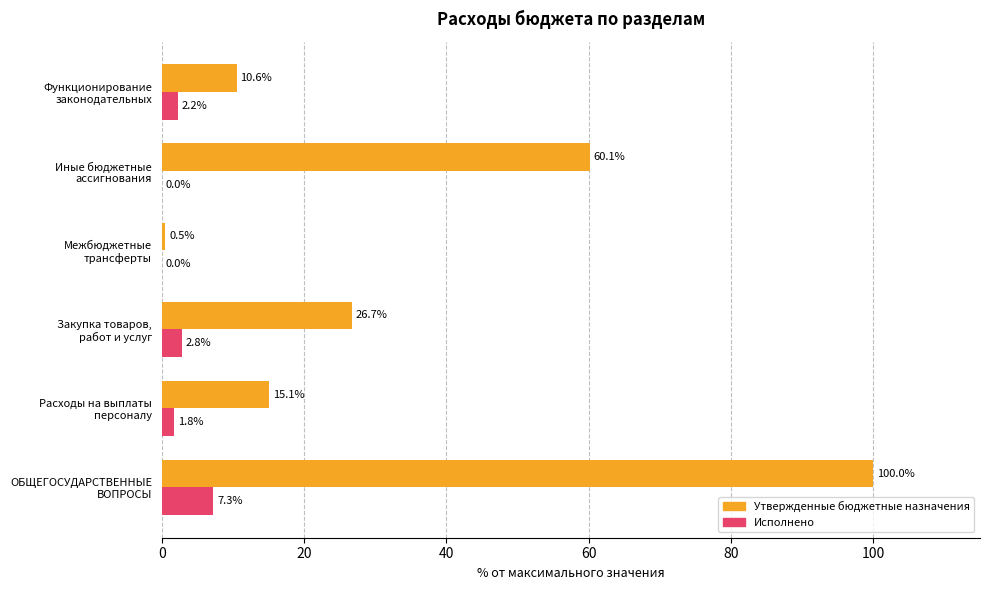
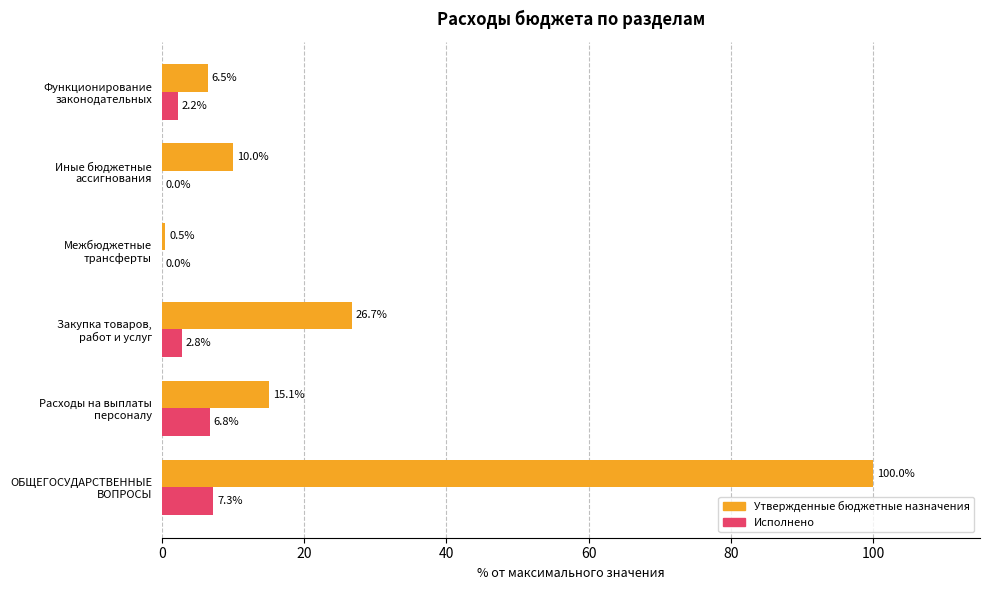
  {
    "Утвержденные бюджетные назначения": {
-     "Функционирование законодательных": "10.6%",
-     "Иные бюджетные ассигнования": "60.1%",
+     "Функционирование законодательных": "6.5%",
+     "Иные бюджетные ассигнования": "10.0%",
      "Межбюджетные трансферты": "0.5%",
      "Закупка товаров, работ и услуг": "26.7%",
      "Расходы на выплаты персоналу": "15.1%",
      "ОБЩЕГОСУДАРСТВЕННЫЕ ВОПРОСЫ": "100.0%"
    },
    "Исполнено": {
      "Функционирование законодательных": "2.2%",
      "Иные бюджетные ассигнования": "0.0%",
      "Межбюджетные трансферты": "0.0%",
      "Закупка товаров, работ и услуг": "2.8%",
-     "Расходы на выплаты персоналу": "1.8%",
+     "Расходы на выплаты персоналу": "6.8%",
      "ОБЩЕГОСУДАРСТВЕННЫЕ ВОПРОСЫ": "7.3%"
    }
  }
